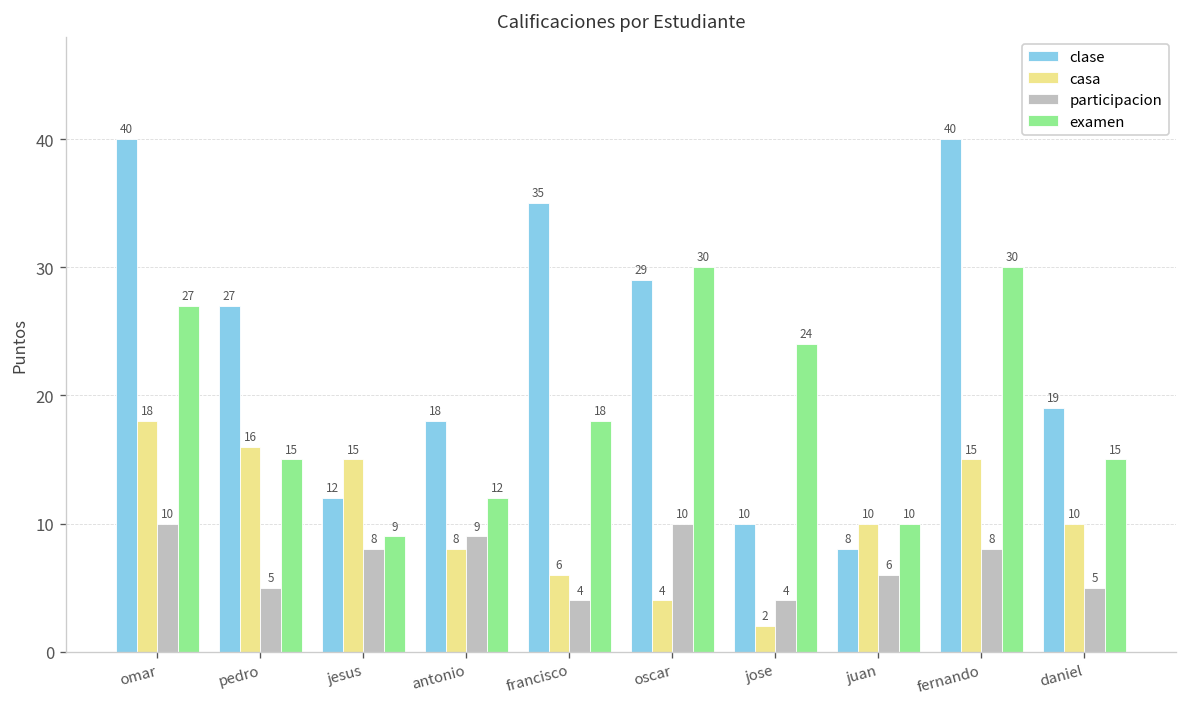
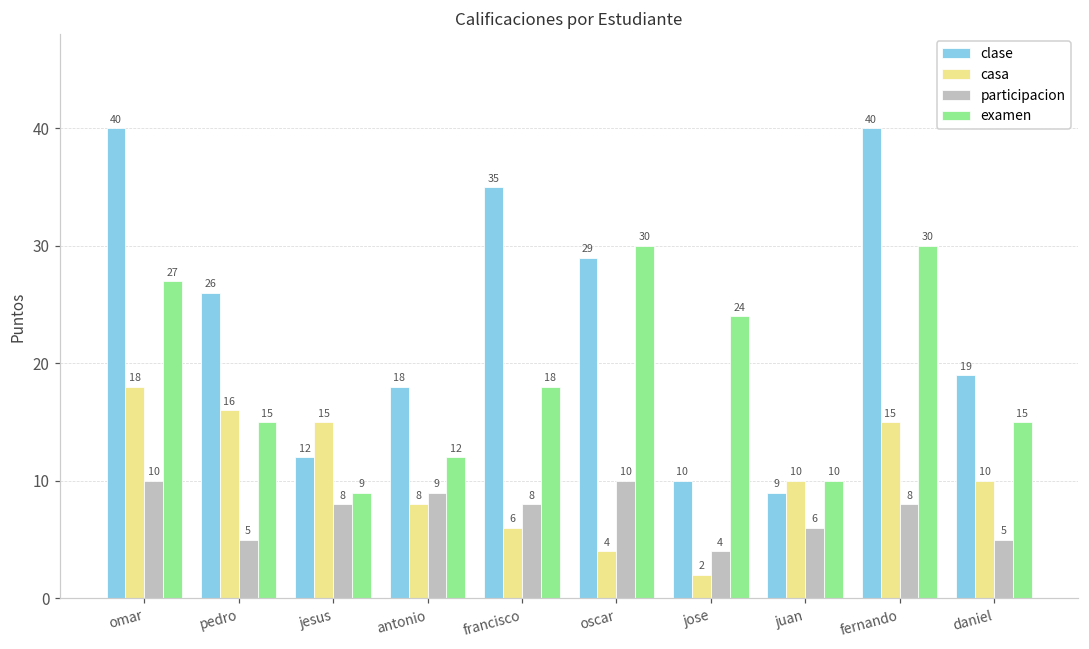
  {
    "clase": {
      "omar": 40,
-     "pedro": 27,
+     "pedro": 26,
      "jesus": 12,
      "antonio": 18,
      "francisco": 35,
      "oscar": 29,
      "jose": 10,
-     "juan": 8,
+     "juan": 9,
      "fernando": 40,
      "daniel": 19
    },
    "casa": {
      "omar": 18,
      "pedro": 16,
      "jesus": 15,
      "antonio": 8,
      "francisco": 6,
      "oscar": 4,
      "jose": 2,
      "juan": 10,
      "fernando": 15,
      "daniel": 10
    },
    "participacion": {
      "omar": 10,
      "pedro": 5,
      "jesus": 8,
      "antonio": 9,
-     "francisco": 4,
+     "francisco": 8,
      "oscar": 10,
      "jose": 4,
      "juan": 6,
      "fernando": 8,
      "daniel": 5
    },
    "examen": {
      "omar": 27,
      "pedro": 15,
      "jesus": 9,
      "antonio": 12,
      "francisco": 18,
      "oscar": 30,
      "jose": 24,
      "juan": 10,
      "fernando": 30,
      "daniel": 15
    }
  }
